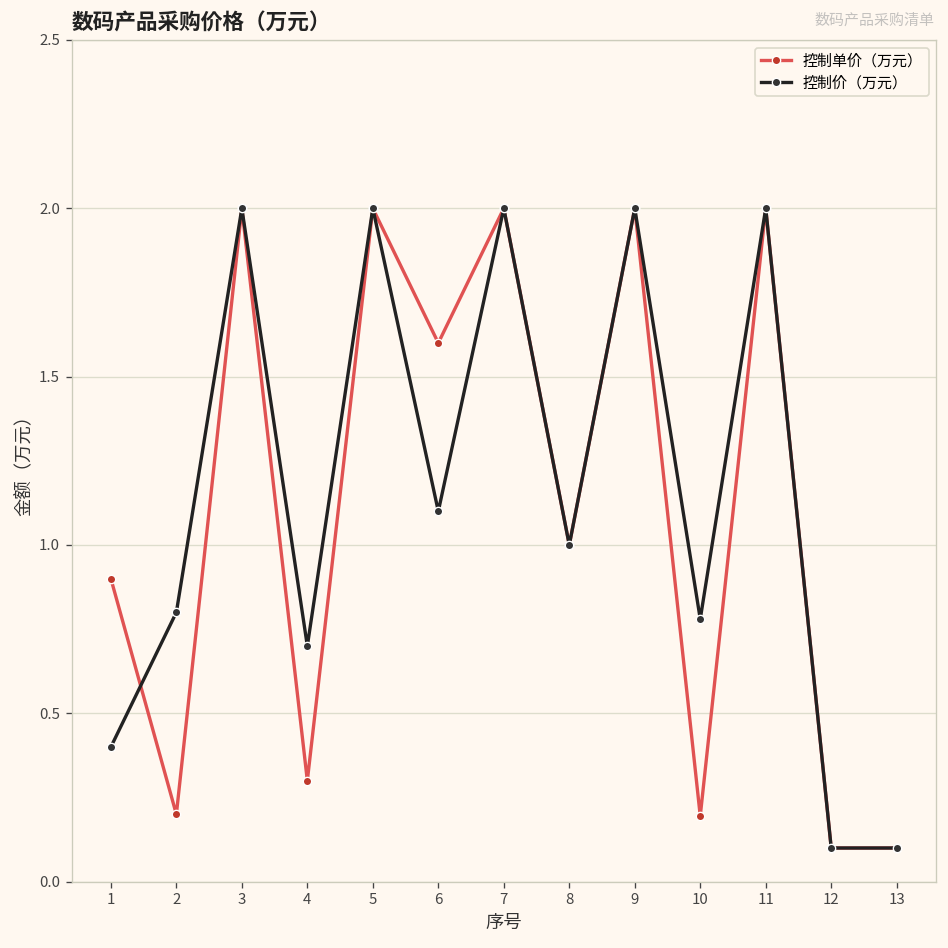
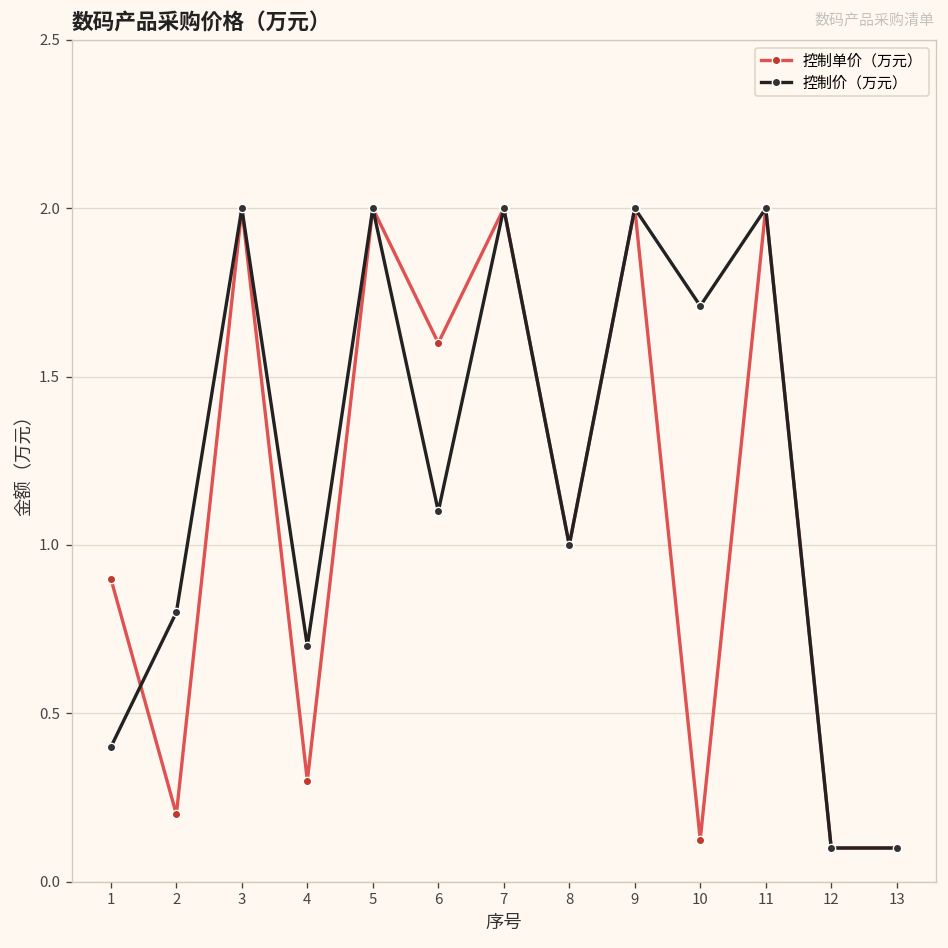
  {
    "控制单价（万元）": {
      "1": 0.90,
      "2": 0.20,
      "4": 0.30,
      "6": 1.60,
-     "10": 0.20
+     "10": 0.13
    },
    "控制价（万元）": {
      "1": 0.40,
      "2": 0.80,
      "4": 0.70,
      "6": 1.10,
-     "10": 0.78
+     "10": 1.71
    }
  }
